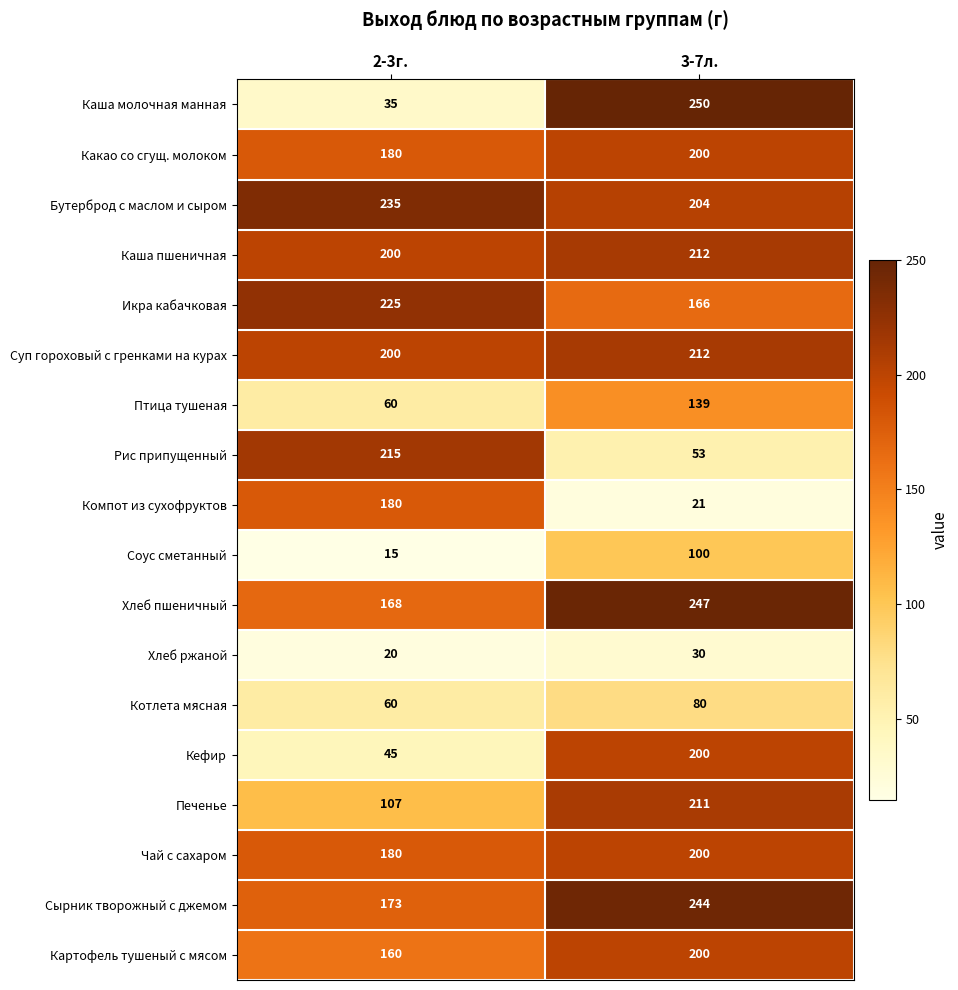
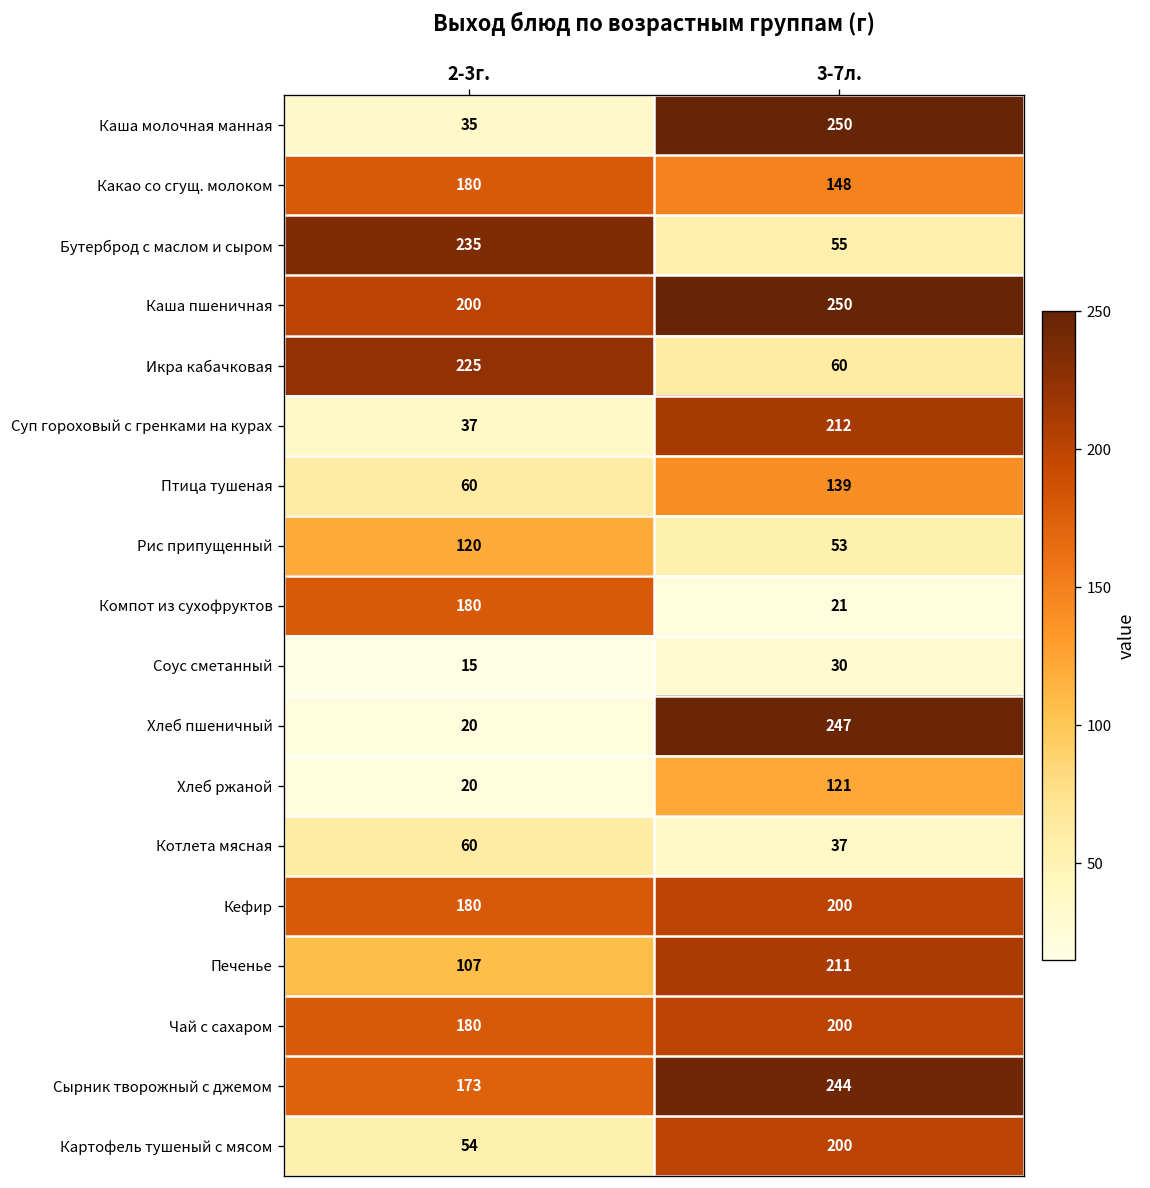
  {
    "Каша молочная манная": {
      "2-3г.": 35,
      "3-7л.": 250
    },
    "Какао со сгущ. молоком": {
      "2-3г.": 180,
-     "3-7л.": 200
+     "3-7л.": 148
    },
    "Бутерброд с маслом и сыром": {
      "2-3г.": 235,
-     "3-7л.": 204
+     "3-7л.": 55
    },
    "Каша пшеничная": {
      "2-3г.": 200,
-     "3-7л.": 212
+     "3-7л.": 250
    },
    "Икра кабачковая": {
      "2-3г.": 225,
-     "3-7л.": 166
+     "3-7л.": 60
    },
    "Суп гороховый с гренками на курах": {
-     "2-3г.": 200,
+     "2-3г.": 37,
      "3-7л.": 212
    },
    "Птица тушеная": {
      "2-3г.": 60,
      "3-7л.": 139
    },
    "Рис припущенный": {
-     "2-3г.": 215,
+     "2-3г.": 120,
      "3-7л.": 53
    },
    "Компот из сухофруктов": {
      "2-3г.": 180,
      "3-7л.": 21
    },
    "Соус сметанный": {
      "2-3г.": 15,
-     "3-7л.": 100
+     "3-7л.": 30
    },
    "Хлеб пшеничный": {
-     "2-3г.": 168,
+     "2-3г.": 20,
      "3-7л.": 247
    },
    "Хлеб ржаной": {
      "2-3г.": 20,
-     "3-7л.": 30
+     "3-7л.": 121
    },
    "Котлета мясная": {
      "2-3г.": 60,
-     "3-7л.": 80
+     "3-7л.": 37
    },
    "Кефир": {
-     "2-3г.": 45,
+     "2-3г.": 180,
      "3-7л.": 200
    },
    "Печенье": {
      "2-3г.": 107,
      "3-7л.": 211
    },
    "Чай с сахаром": {
      "2-3г.": 180,
      "3-7л.": 200
    },
    "Сырник творожный с джемом": {
      "2-3г.": 173,
      "3-7л.": 244
    },
    "Картофель тушеный с мясом": {
-     "2-3г.": 160,
+     "2-3г.": 54,
      "3-7л.": 200
    }
  }
